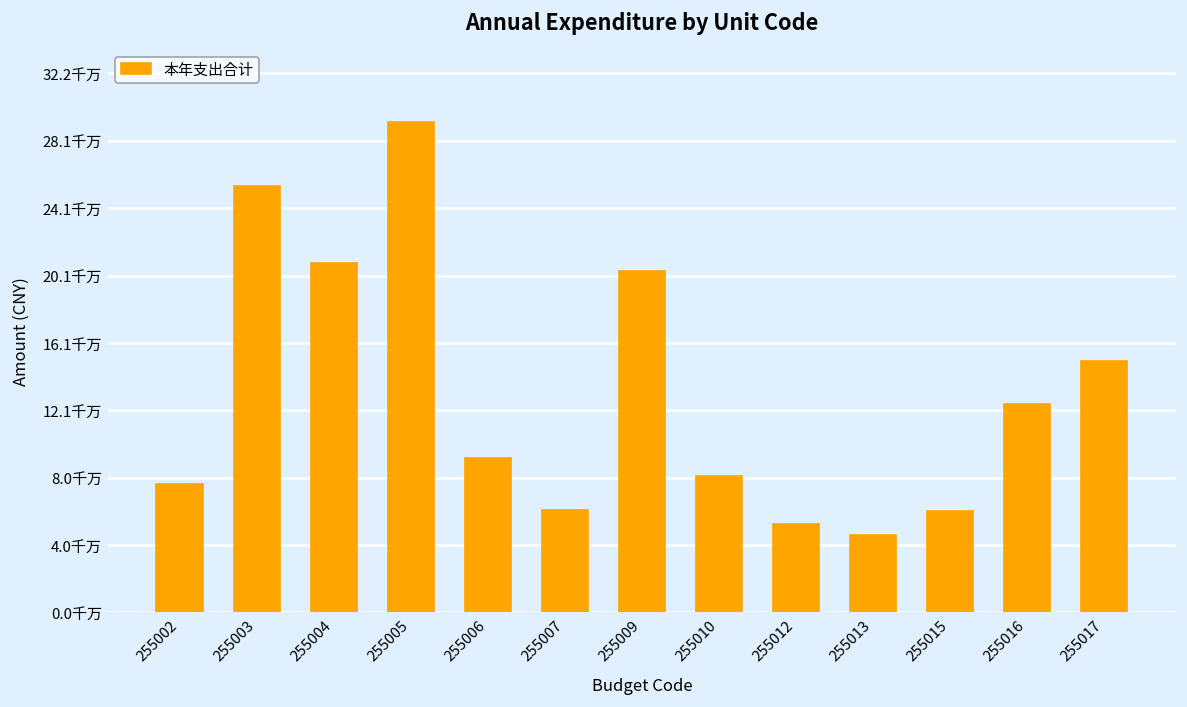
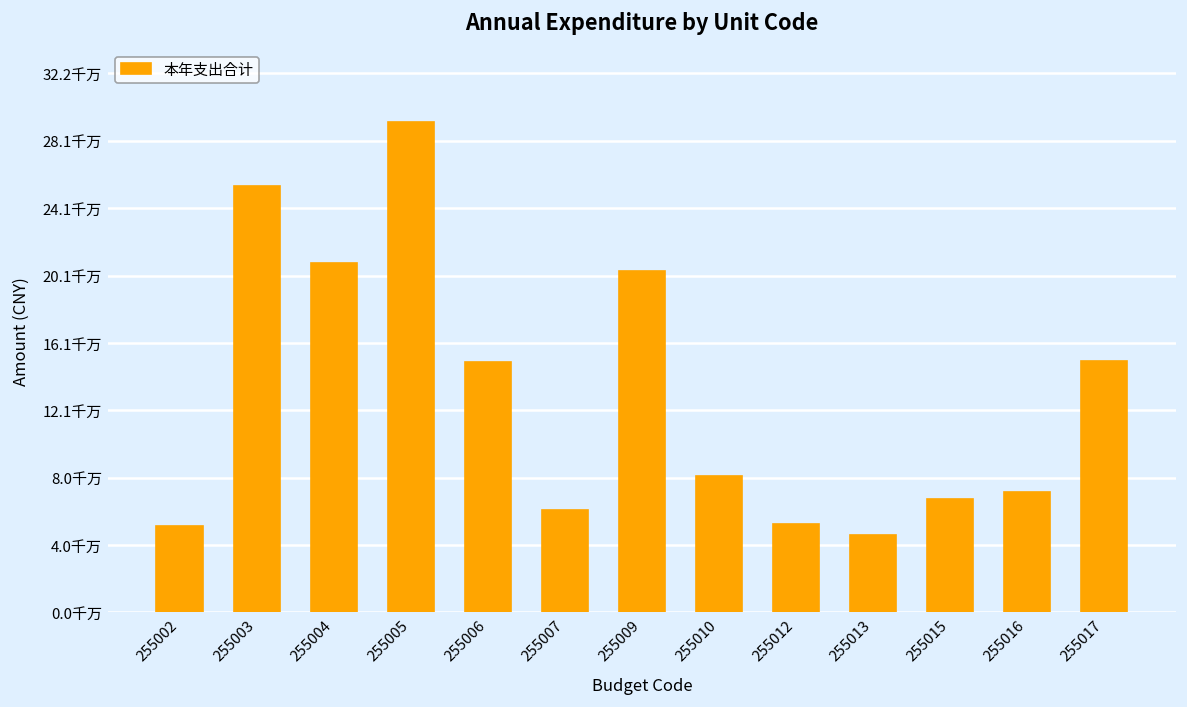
  {
-   "255002": "7.7千万",
+   "255002": "5.2千万",
    "255003": "25.5千万",
    "255004": "20.9千万",
    "255005": "29.3千万",
-   "255006": "9.2千万",
+   "255006": "14.9千万",
    "255007": "6.1千万",
    "255009": "20.4千万",
    "255010": "8.2千万",
    "255012": "5.3千万",
    "255013": "4.6千万",
-   "255015": "6.1千万",
-   "255016": "12.4千万",
+   "255015": "6.8千万",
+   "255016": "7.2千万",
    "255017": "15.0千万"
  }
